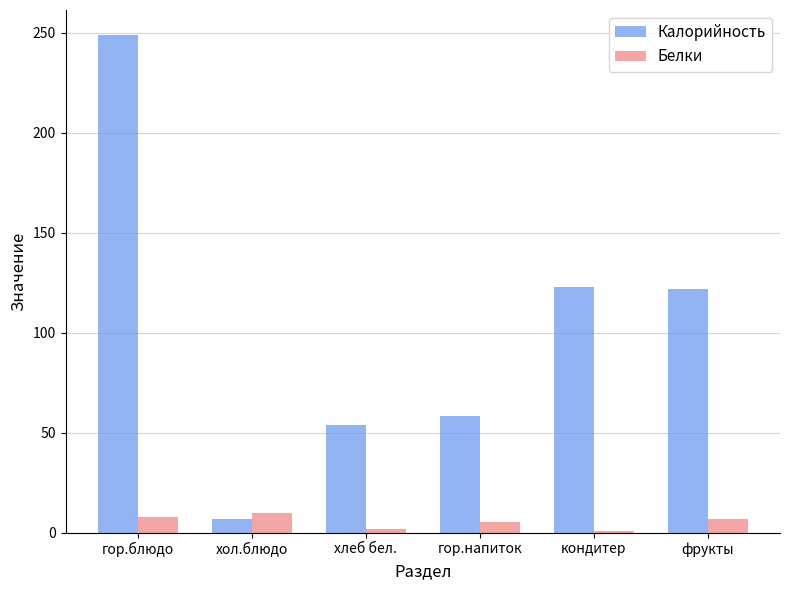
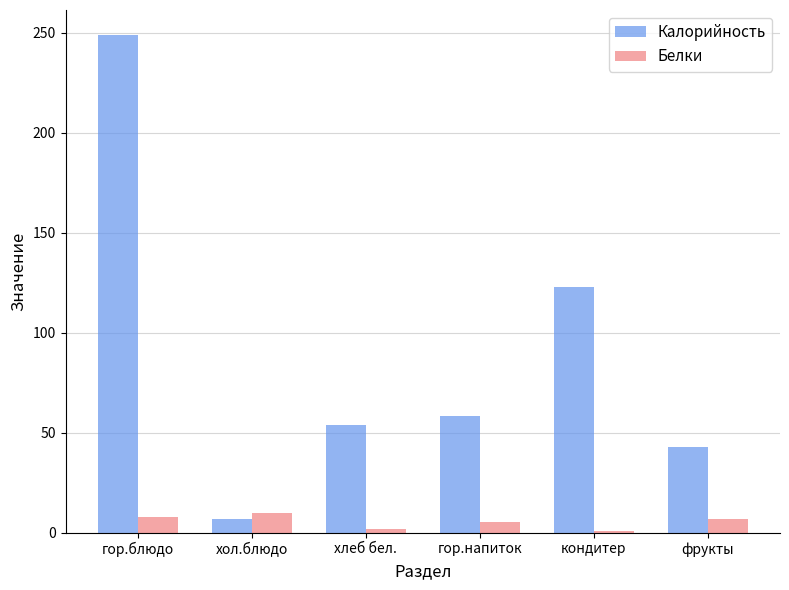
  {
    "Калорийность": {
      "гор.блюдо": 249,
      "хол.блюдо": 7,
      "хлеб бел.": 54,
      "гор.напиток": 58,
      "кондитер": 123,
-     "фрукты": 122
+     "фрукты": 43
    },
    "Белки": {
      "гор.блюдо": 8,
      "хол.блюдо": 10,
      "хлеб бел.": 2,
      "гор.напиток": 5,
      "фрукты": 7
    }
  }
